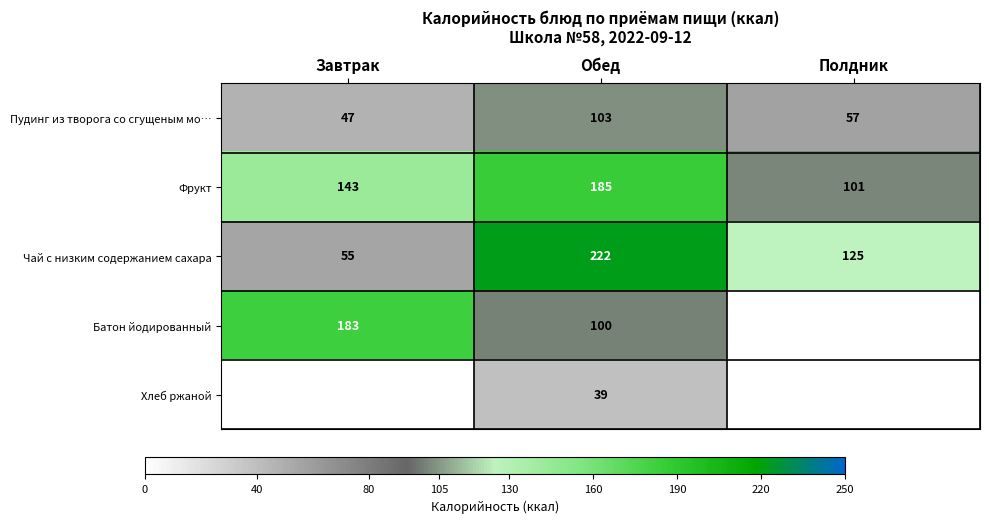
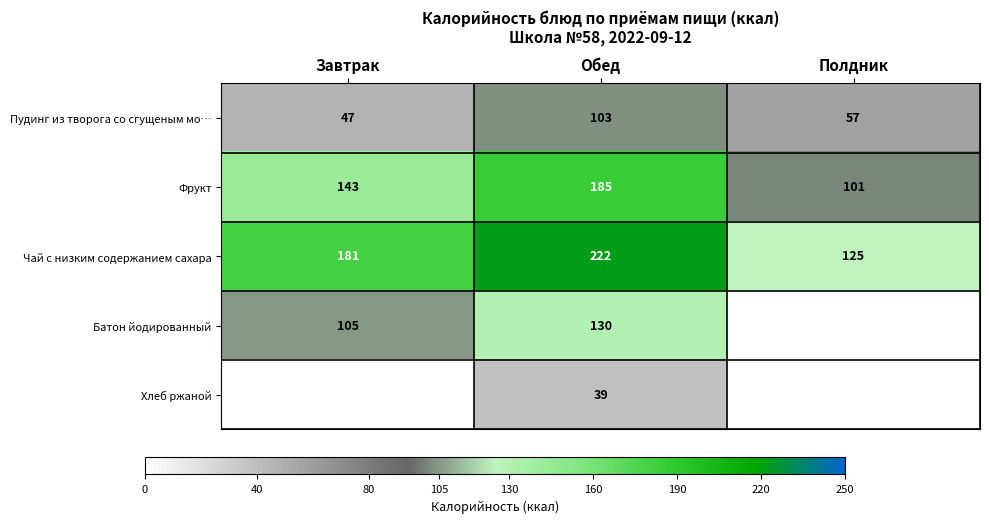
  {
    "Пудинг из творога со сгущеным мо…": {
      "Завтрак": 47,
      "Обед": 103,
      "Полдник": 57
    },
    "Фрукт": {
      "Завтрак": 143,
      "Обед": 185,
      "Полдник": 101
    },
    "Чай с низким содержанием сахара": {
-     "Завтрак": 55,
+     "Завтрак": 181,
      "Обед": 222,
      "Полдник": 125
    },
    "Батон йодированный": {
-     "Завтрак": 183,
-     "Обед": 100
+     "Завтрак": 105,
+     "Обед": 130
    },
    "Хлеб ржаной": {
      "Обед": 39
    }
  }
